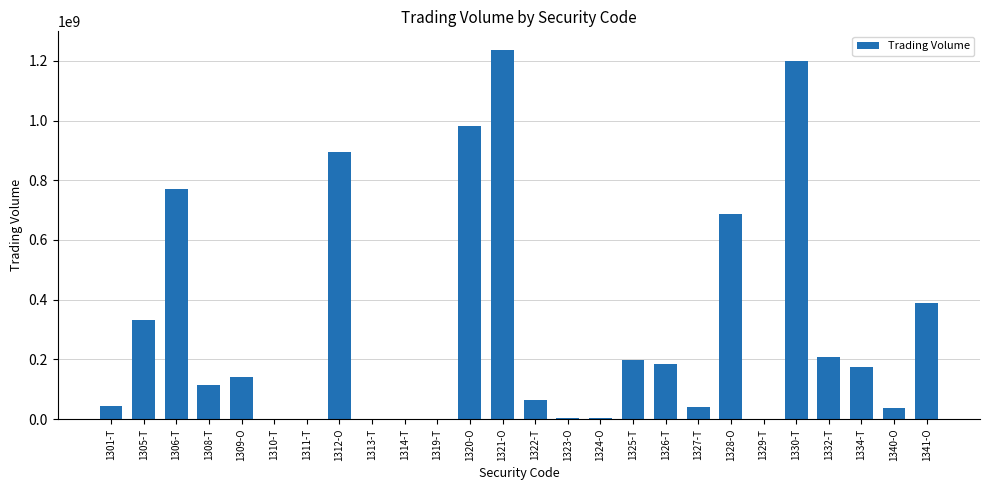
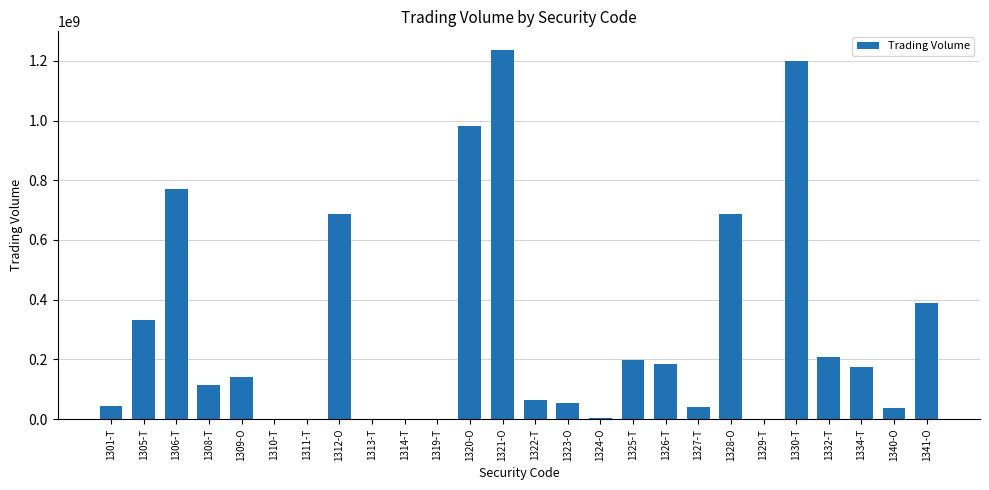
  {
    "1301-T": 40000000,
    "1305-T": 330000000,
    "1306-T": 770000000,
    "1308-T": 110000000,
    "1309-O": 140000000,
-   "1312-O": 900000000,
+   "1312-O": 690000000,
    "1320-O": 980000000,
    "1321-O": 1240000000,
    "1322-T": 60000000,
-   "1323-O": 0,
+   "1323-O": 50000000,
    "1325-T": 200000000,
    "1326-T": 180000000,
    "1327-T": 40000000,
    "1328-O": 690000000,
    "1330-T": 1200000000,
    "1332-T": 210000000,
    "1334-T": 170000000,
    "1340-O": 40000000,
    "1341-O": 390000000
  }
